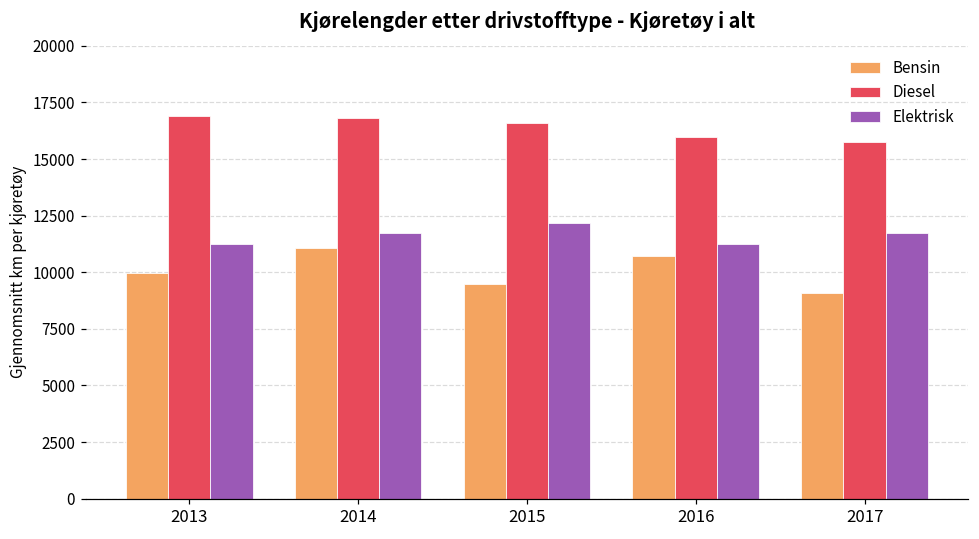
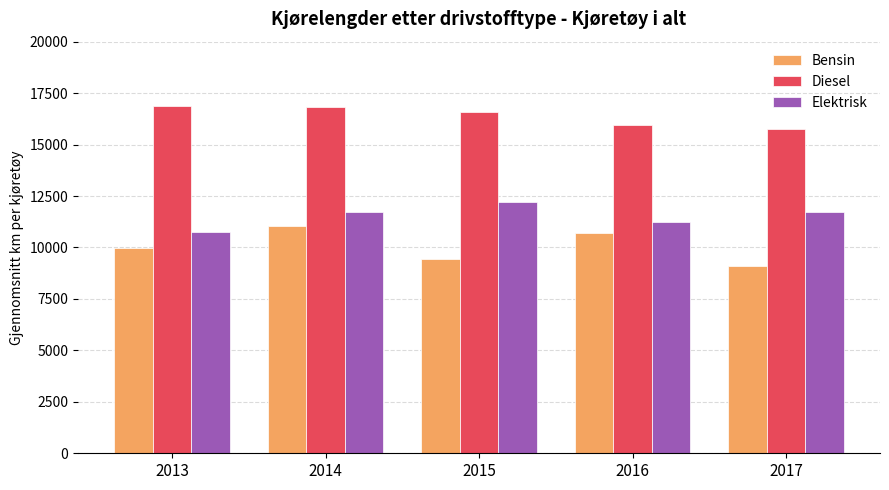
  {
    "Bensin": {
      "2013": 10000,
      "2014": 11100,
      "2015": 9500,
      "2016": 10700,
      "2017": 9100
    },
    "Diesel": {
      "2013": 16900,
      "2014": 16800,
      "2015": 16600,
      "2016": 16000,
      "2017": 15700
    },
    "Elektrisk": {
-     "2013": 11200,
+     "2013": 10700,
      "2014": 11700,
      "2015": 12200,
      "2016": 11200,
      "2017": 11700
    }
  }
